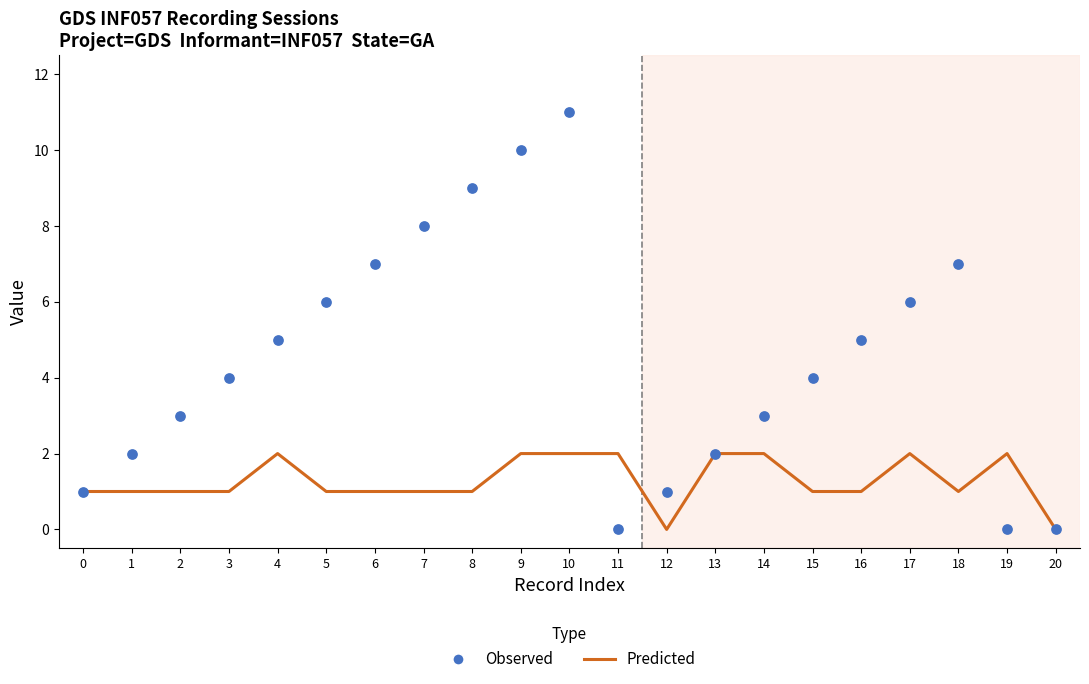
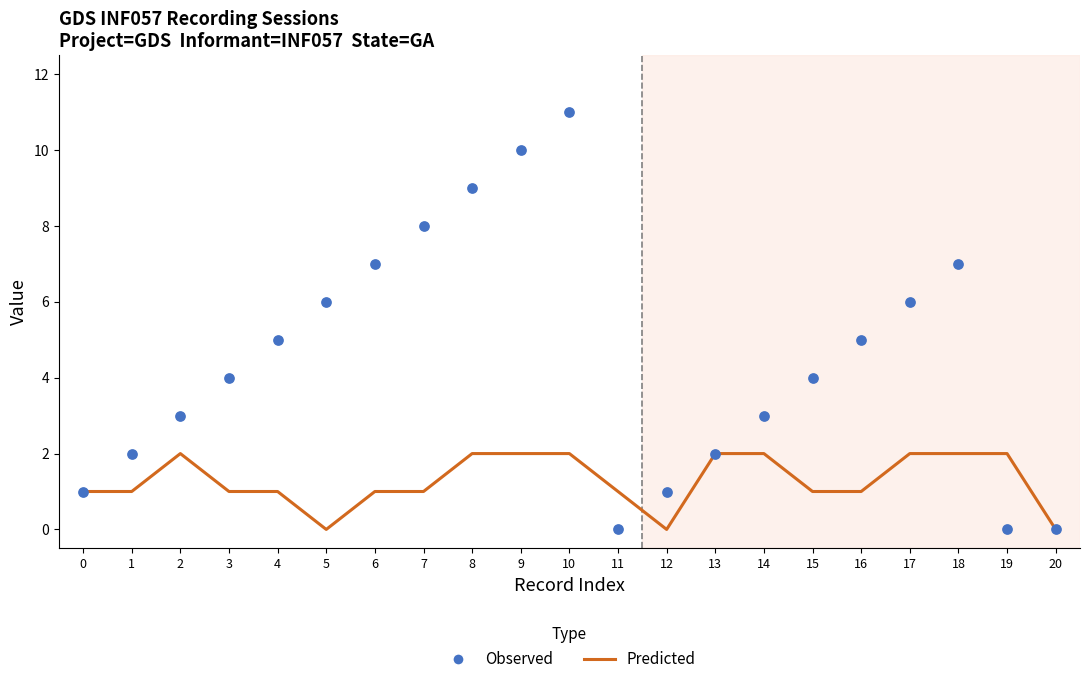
  {
    "Predicted": {
      "1": 1,
-     "2": 1,
+     "2": 2,
      "3": 1,
-     "4": 2,
-     "5": 1,
+     "4": 1,
+     "5": 0,
      "6": 1,
      "7": 1,
-     "8": 1,
+     "8": 2,
      "9": 2,
      "10": 2,
-     "11": 2,
+     "11": 1,
      "12": 0,
      "14": 2,
      "15": 1,
      "16": 1,
      "17": 2,
-     "18": 1,
+     "18": 2,
      "19": 2
    }
  }
